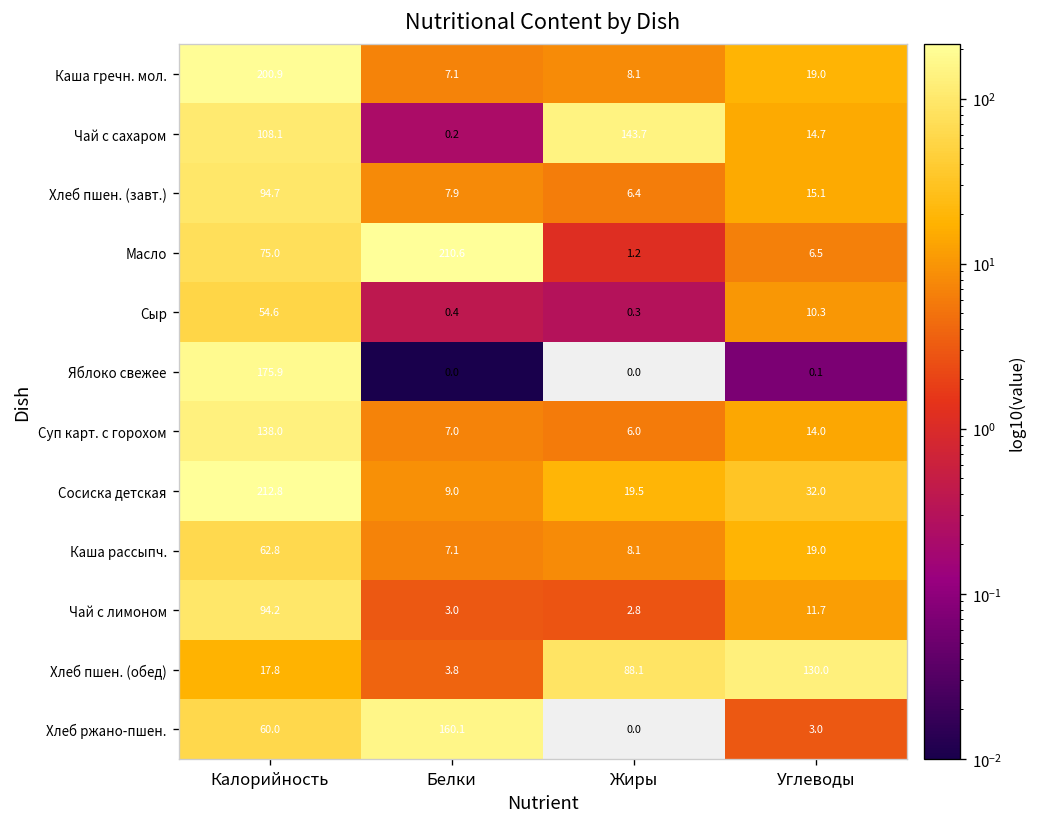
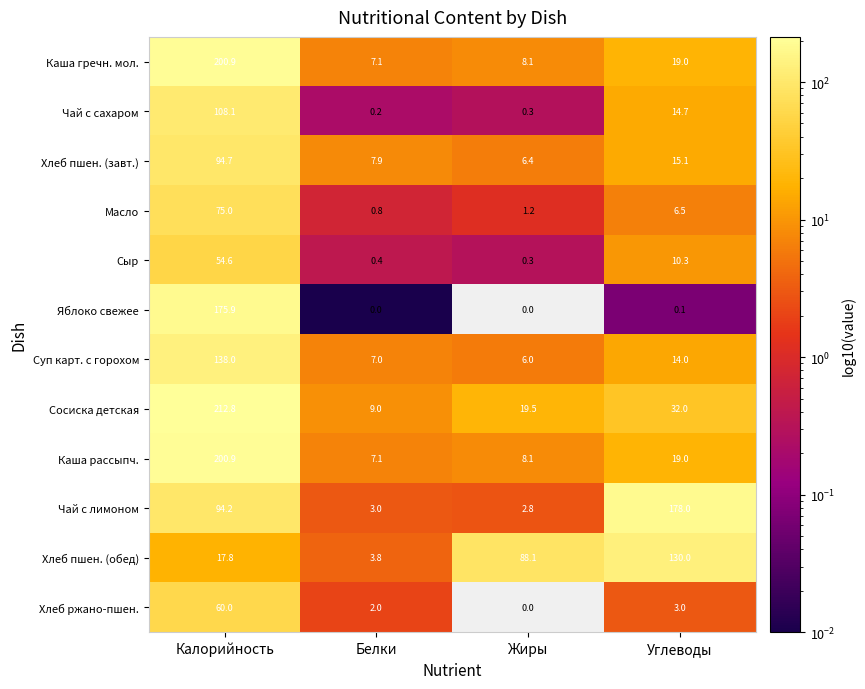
  {
    "Каша гречн. мол.": {
      "Калорийность": 200.9,
      "Белки": 7.1,
      "Жиры": 8.1,
      "Углеводы": 19.0
    },
    "Чай с сахаром": {
      "Калорийность": 108.1,
      "Белки": 0.2,
-     "Жиры": 143.7,
+     "Жиры": 0.3,
      "Углеводы": 14.7
    },
    "Хлеб пшен. (завт.)": {
      "Калорийность": 94.7,
      "Белки": 7.9,
      "Жиры": 6.4,
      "Углеводы": 15.1
    },
    "Масло": {
      "Калорийность": 75.0,
-     "Белки": 210.6,
+     "Белки": 0.8,
      "Жиры": 1.2,
      "Углеводы": 6.5
    },
    "Сыр": {
      "Калорийность": 54.6,
      "Белки": 0.4,
      "Жиры": 0.3,
      "Углеводы": 10.3
    },
    "Яблоко свежее": {
      "Калорийность": 175.9,
      "Белки": 0.0,
      "Жиры": 0.0,
      "Углеводы": 0.1
    },
    "Суп карт. с горохом": {
      "Калорийность": 138.0,
      "Белки": 7.0,
      "Жиры": 6.0,
      "Углеводы": 14.0
    },
    "Сосиска детская": {
      "Калорийность": 212.8,
      "Белки": 9.0,
      "Жиры": 19.5,
      "Углеводы": 32.0
    },
    "Каша рассыпч.": {
-     "Калорийность": 62.8,
+     "Калорийность": 200.9,
      "Белки": 7.1,
      "Жиры": 8.1,
      "Углеводы": 19.0
    },
    "Чай с лимоном": {
      "Калорийность": 94.2,
      "Белки": 3.0,
      "Жиры": 2.8,
-     "Углеводы": 11.7
+     "Углеводы": 178.0
    },
    "Хлеб пшен. (обед)": {
      "Калорийность": 17.8,
      "Белки": 3.8,
      "Жиры": 88.1,
      "Углеводы": 130.0
    },
    "Хлеб ржано-пшен.": {
      "Калорийность": 60.0,
-     "Белки": 160.1,
+     "Белки": 2.0,
      "Жиры": 0.0,
      "Углеводы": 3.0
    }
  }
